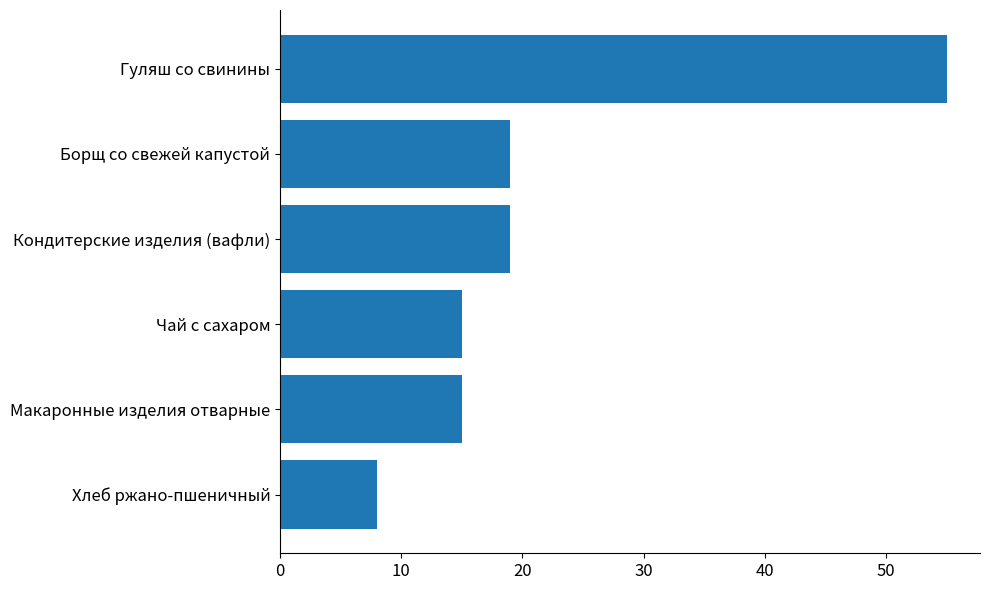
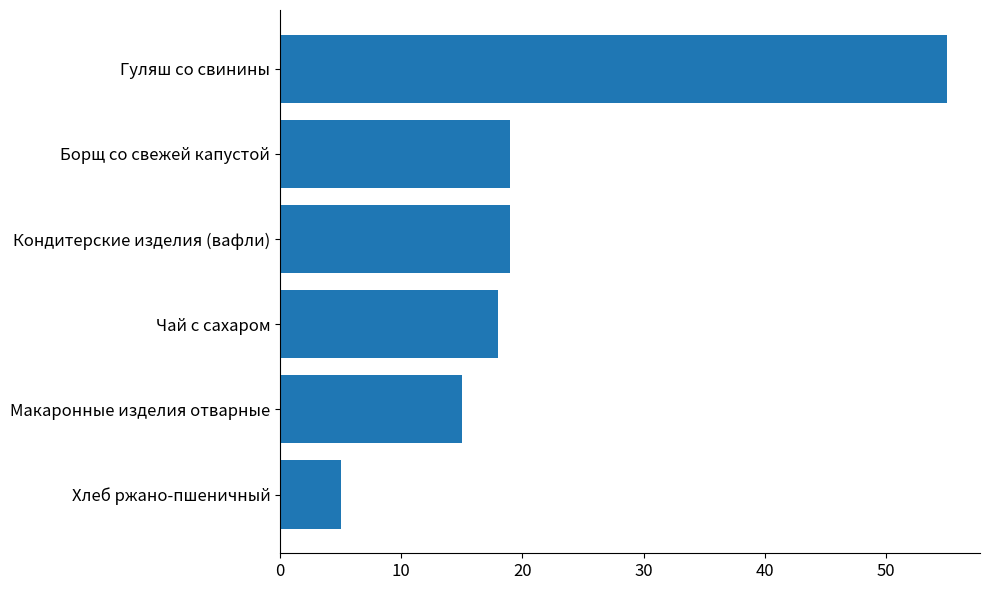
  {
    "Гуляш со свинины": 55,
    "Борщ со свежей капустой": 19,
    "Кондитерские изделия (вафли)": 19,
-   "Чай с сахаром": 15,
+   "Чай с сахаром": 18,
    "Макаронные изделия отварные": 15,
-   "Хлеб ржано-пшеничный": 8
+   "Хлеб ржано-пшеничный": 5
  }
